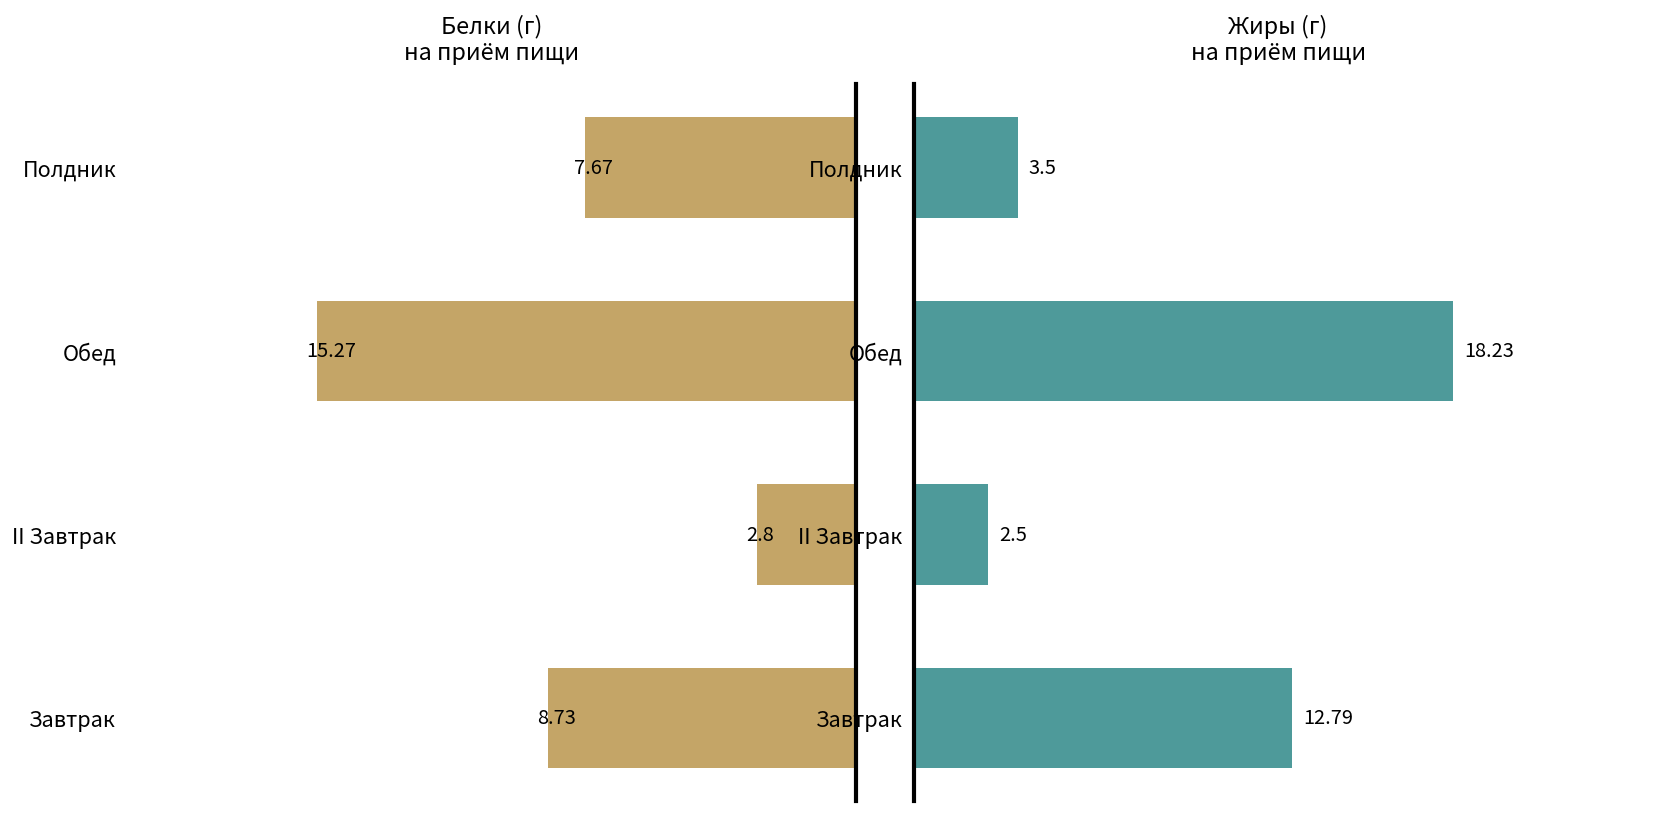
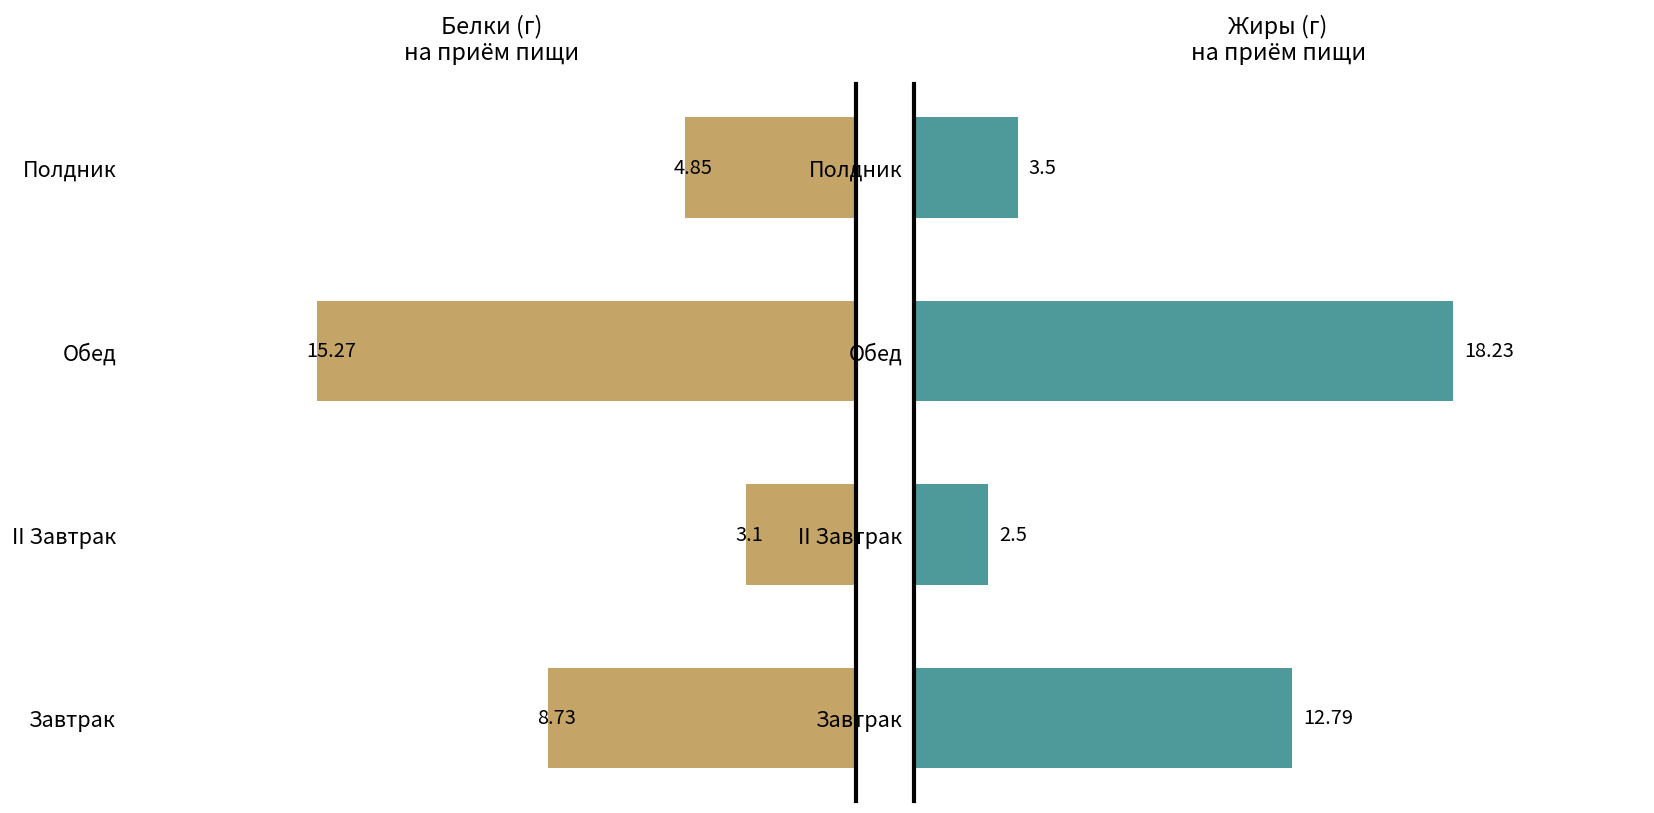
  {
    "Белки (г) на приём пищи": {
-     "Полдник": 7.67,
+     "Полдник": 4.85,
      "Обед": 15.27,
-     "II Завтрак": 2.8,
+     "II Завтрак": 3.1,
      "Завтрак": 8.73
    },
    "Жиры (г) на приём пищи": {
      "Обед": 18.23
    }
  }
